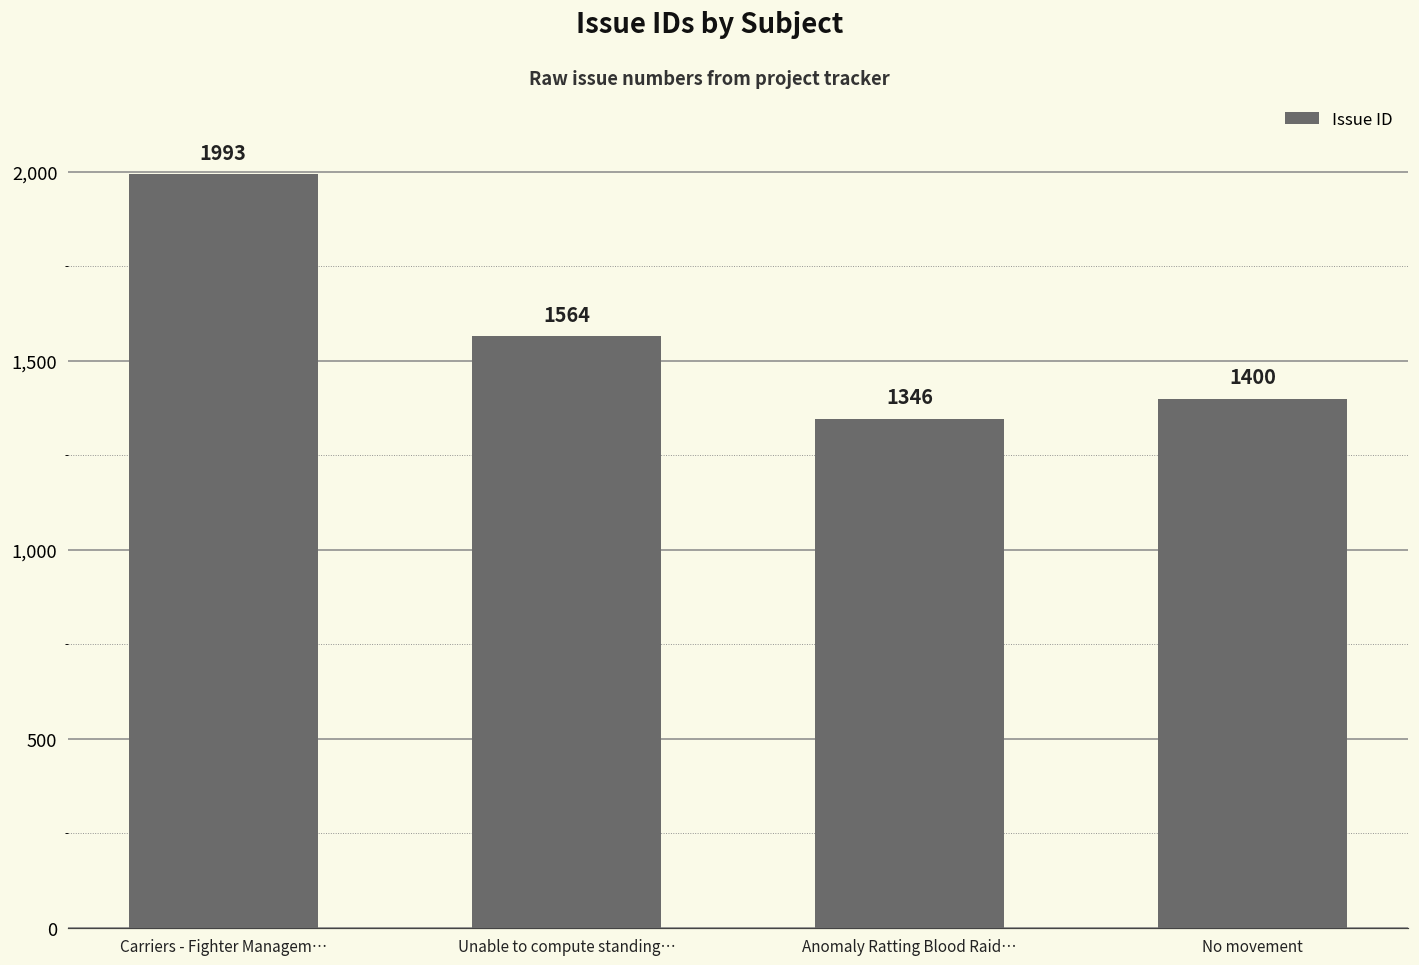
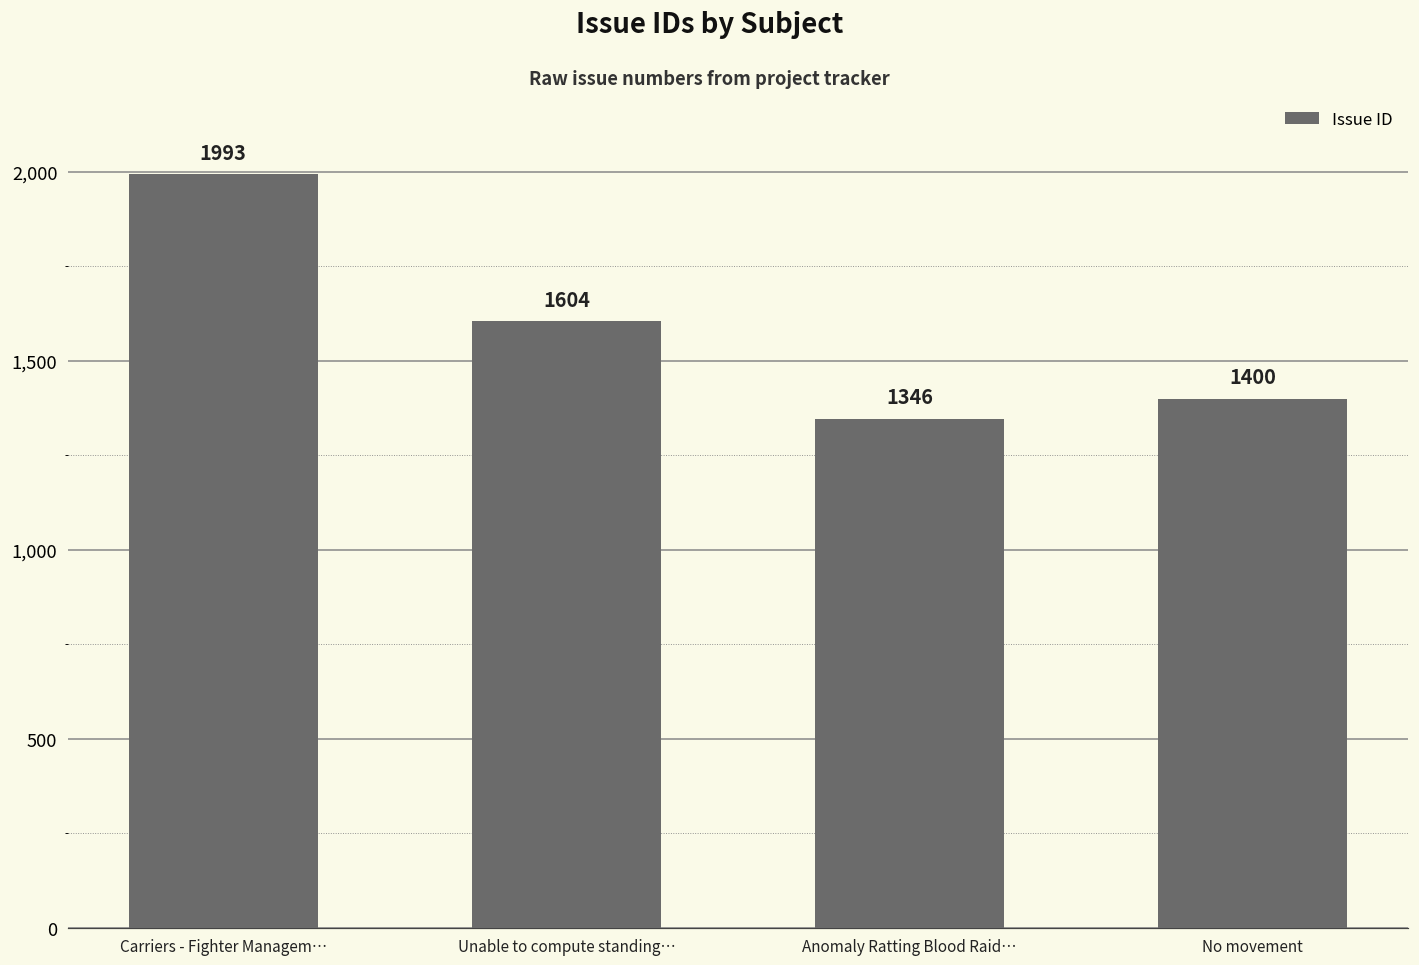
  {
    "Carriers - Fighter Managem…": 1993,
-   "Unable to compute standing…": 1564,
+   "Unable to compute standing…": 1604,
    "Anomaly Ratting Blood Raid…": 1346,
    "No movement": 1400
  }
